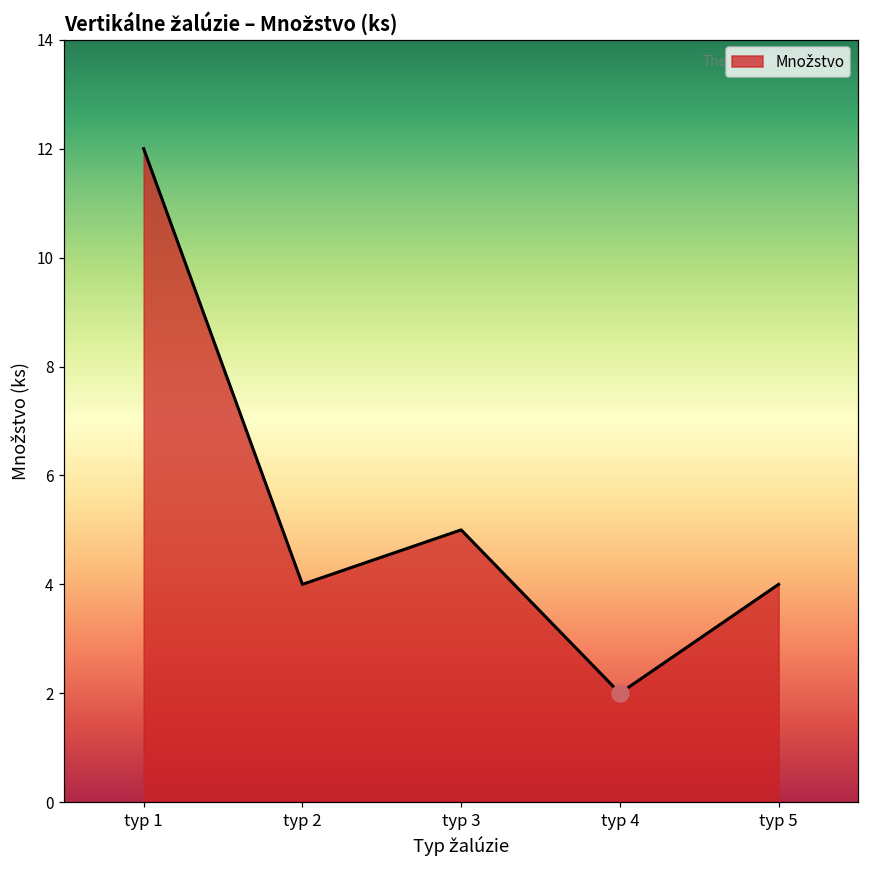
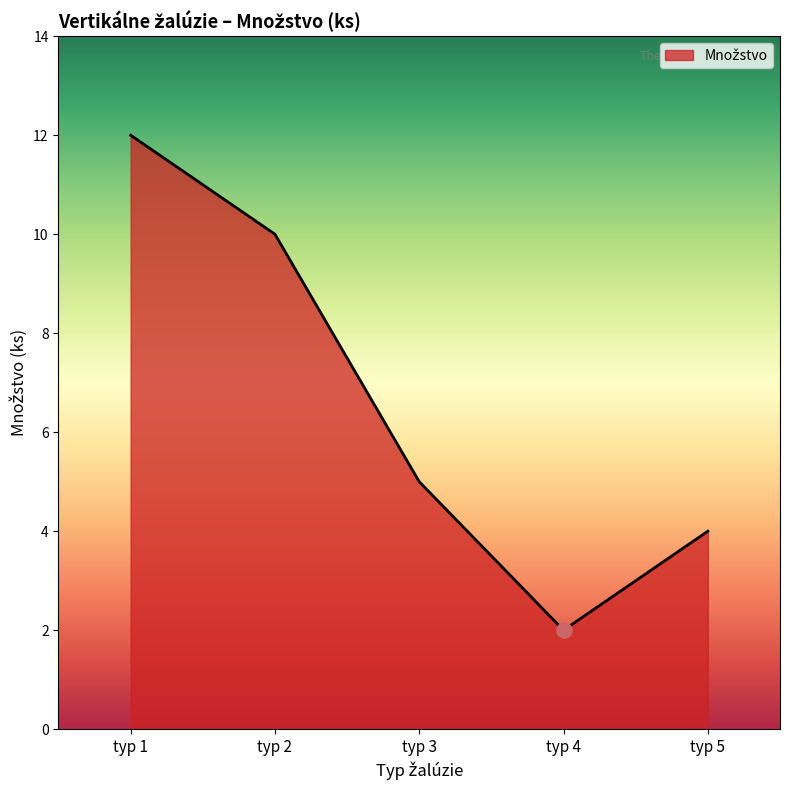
  {
    "Množstvo": {
      "typ 1": 12,
-     "typ 2": 4,
+     "typ 2": 10,
      "typ 3": 5,
      "typ 5": 4
    }
  }
